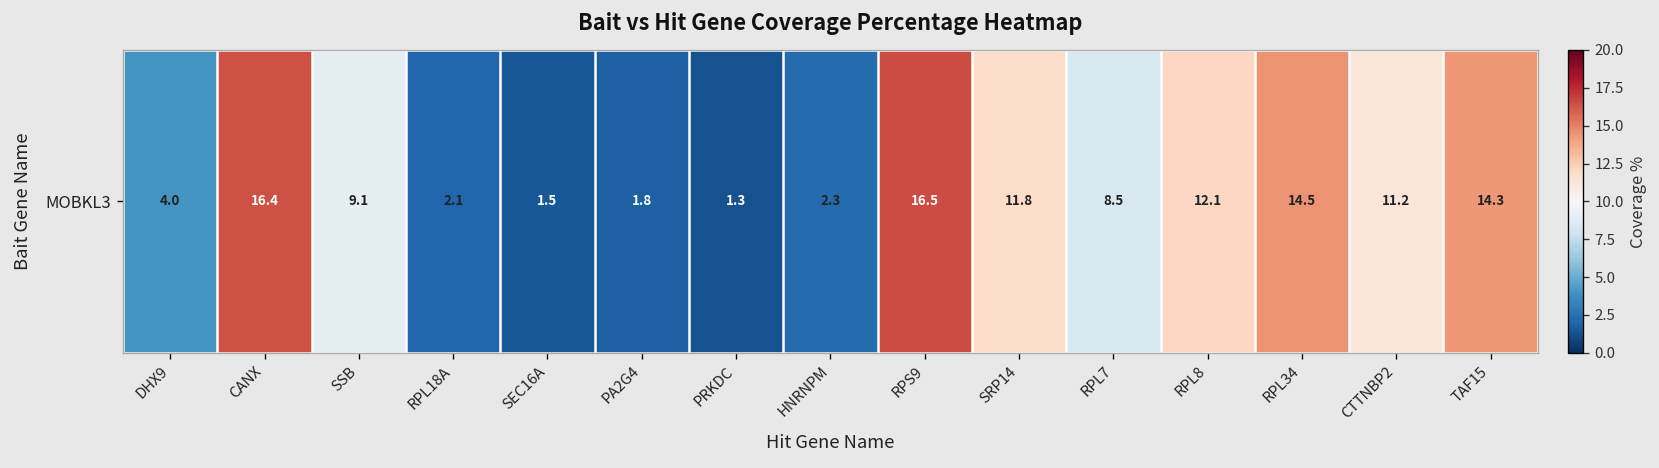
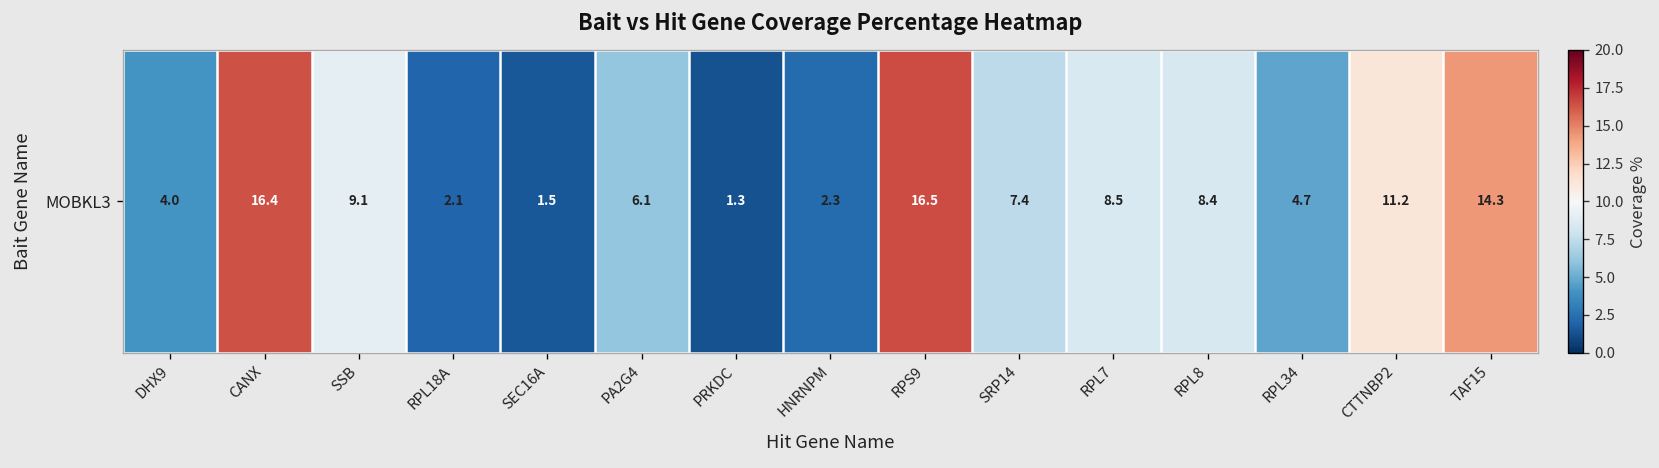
  {
    "MOBKL3": {
      "DHX9": 4.0,
      "CANX": 16.4,
      "SSB": 9.1,
      "RPL18A": 2.1,
      "SEC16A": 1.5,
-     "PA2G4": 1.8,
+     "PA2G4": 6.1,
      "PRKDC": 1.3,
      "HNRNPM": 2.3,
      "RPS9": 16.5,
-     "SRP14": 11.8,
+     "SRP14": 7.4,
      "RPL7": 8.5,
-     "RPL8": 12.1,
-     "RPL34": 14.5,
+     "RPL8": 8.4,
+     "RPL34": 4.7,
      "CTTNBP2": 11.2,
      "TAF15": 14.3
    }
  }
